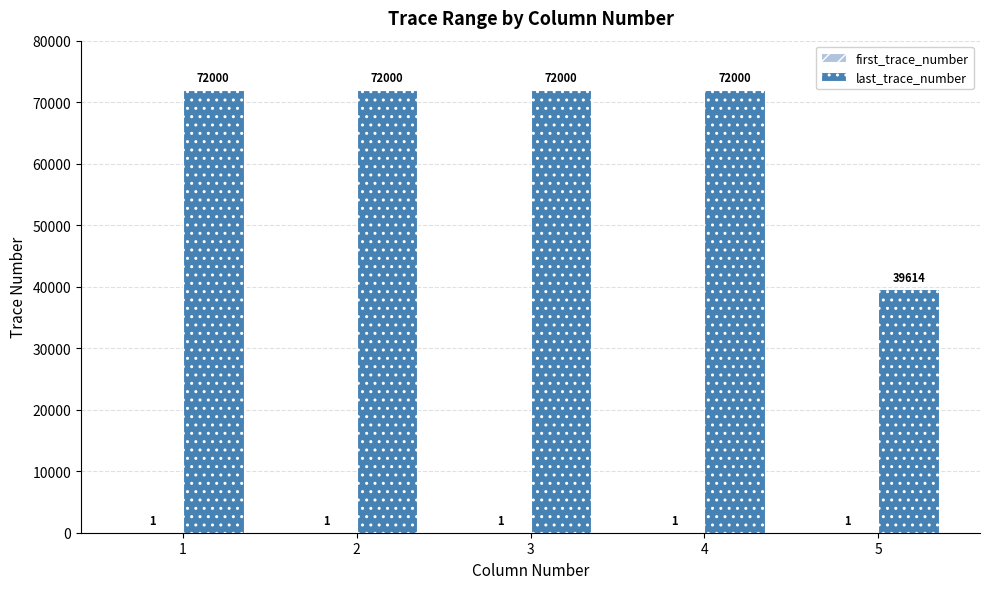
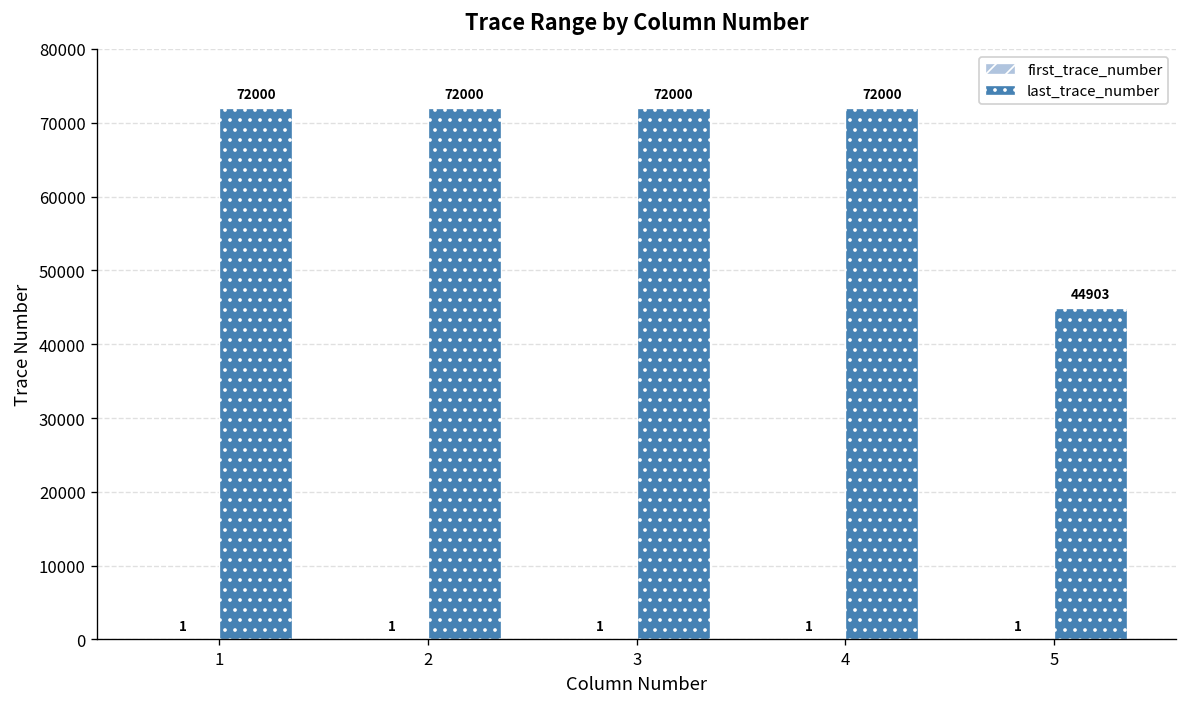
  {
    "first_trace_number": {
      "1": 1,
      "2": 1,
      "3": 1,
      "4": 1,
      "5": 1
    },
    "last_trace_number": {
      "1": 72000,
      "2": 72000,
      "3": 72000,
      "4": 72000,
-     "5": 39614
+     "5": 44903
    }
  }
